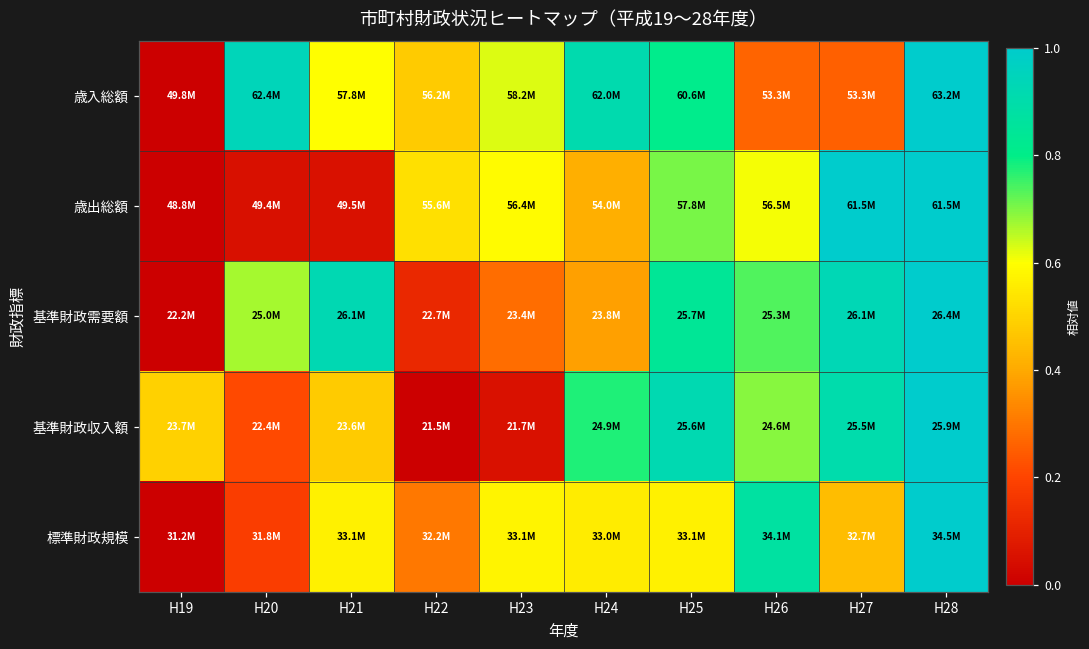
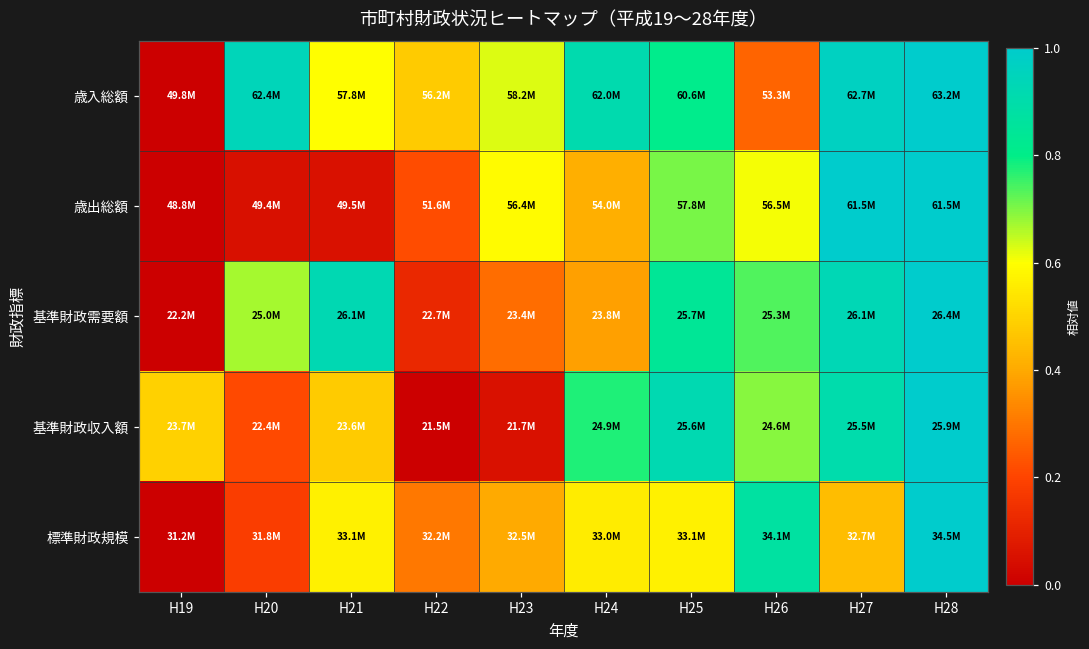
  {
    "歳入総額": {
      "H19": "49.8M",
      "H20": "62.4M",
      "H21": "57.8M",
      "H22": "56.2M",
      "H23": "58.2M",
      "H24": "62.0M",
      "H25": "60.6M",
      "H26": "53.3M",
-     "H27": "53.3M",
+     "H27": "62.7M",
      "H28": "63.2M"
    },
    "歳出総額": {
      "H19": "48.8M",
      "H20": "49.4M",
      "H21": "49.5M",
-     "H22": "55.6M",
+     "H22": "51.6M",
      "H23": "56.4M",
      "H24": "54.0M",
      "H25": "57.8M",
      "H26": "56.5M",
      "H27": "61.5M",
      "H28": "61.5M"
    },
    "基準財政需要額": {
      "H19": "22.2M",
      "H20": "25.0M",
      "H21": "26.1M",
      "H22": "22.7M",
      "H23": "23.4M",
      "H24": "23.8M",
      "H25": "25.7M",
      "H26": "25.3M",
      "H27": "26.1M",
      "H28": "26.4M"
    },
    "基準財政収入額": {
      "H19": "23.7M",
      "H20": "22.4M",
      "H21": "23.6M",
      "H22": "21.5M",
      "H23": "21.7M",
      "H24": "24.9M",
      "H25": "25.6M",
      "H26": "24.6M",
      "H27": "25.5M",
      "H28": "25.9M"
    },
    "標準財政規模": {
      "H19": "31.2M",
      "H20": "31.8M",
      "H21": "33.1M",
      "H22": "32.2M",
-     "H23": "33.1M",
+     "H23": "32.5M",
      "H24": "33.0M",
      "H25": "33.1M",
      "H26": "34.1M",
      "H27": "32.7M",
      "H28": "34.5M"
    }
  }
